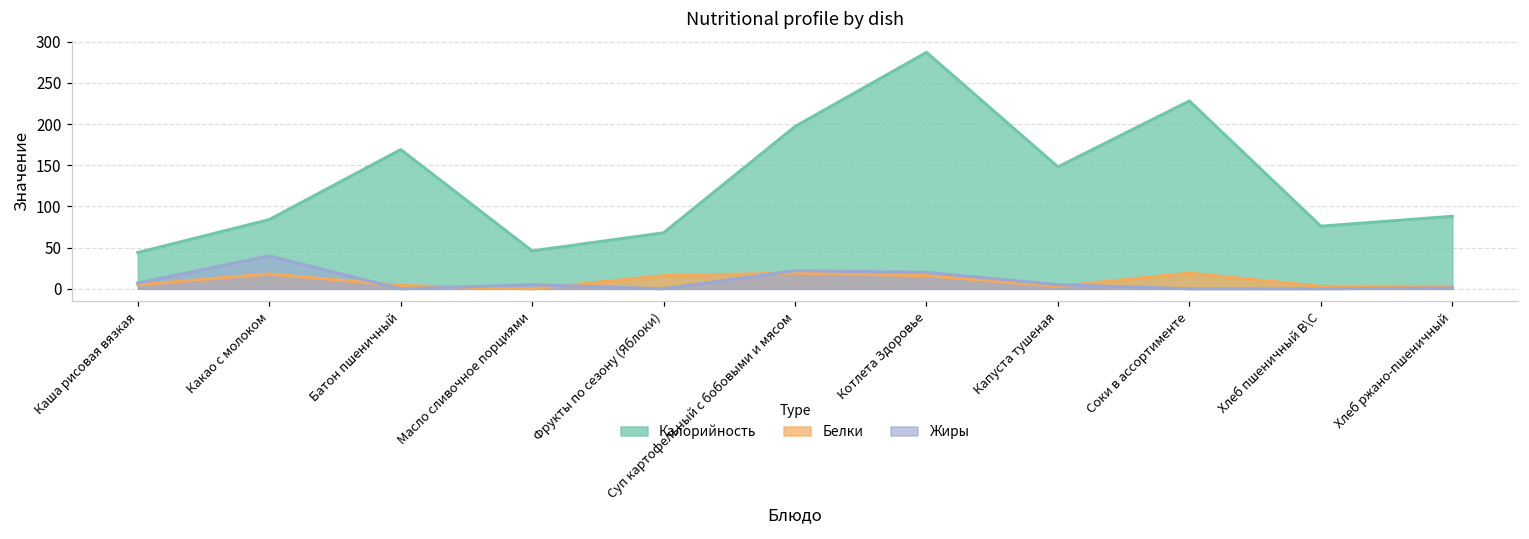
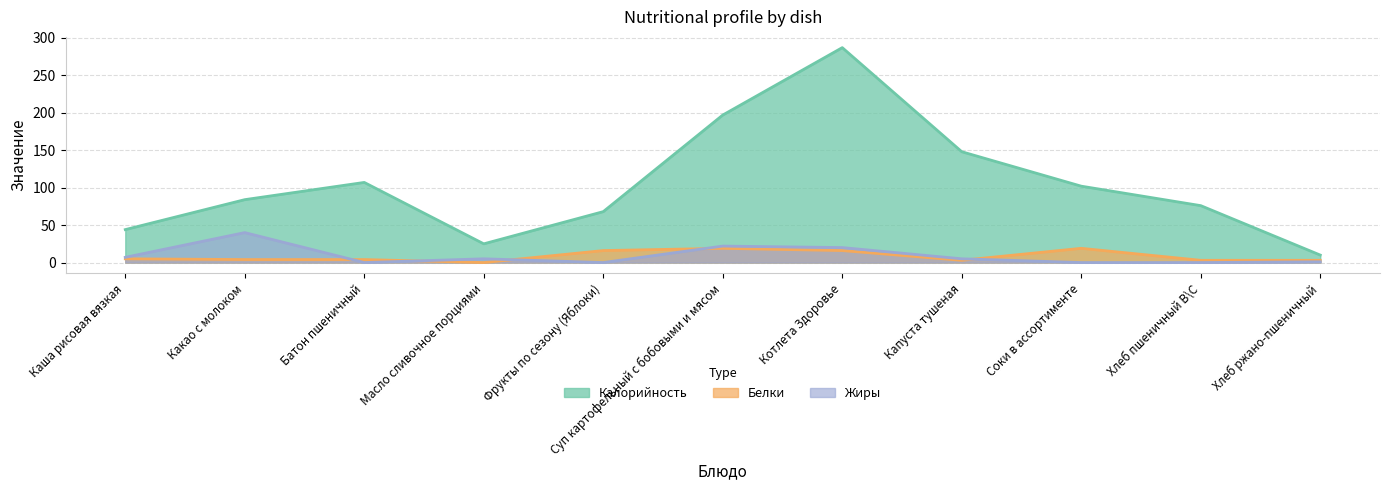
  {
    "Калорийность": {
      "Каша рисовая вязкая": 40,
      "Какао с молоком": 80,
-     "Батон пшеничный": 170,
-     "Масло сливочное порциями": 50,
+     "Батон пшеничный": 110,
+     "Масло сливочное порциями": 30,
      "Фрукты по сезону (Яблоки)": 70,
      "Суп картофельный с бобовыми и мясом": 200,
      "Котлета Здоровье": 290,
      "Капуста тушеная": 150,
-     "Соки в ассортименте": 230,
+     "Соки в ассортименте": 100,
      "Хлеб пшеничный В\\С": 80,
-     "Хлеб ржано-пшеничный": 90
+     "Хлеб ржано-пшеничный": 10
    },
    "Белки": {
-     "Какао с молоком": 20,
+     "Какао с молоком": 0,
      "Батон пшеничный": 0,
      "Масло сливочное порциями": 0,
      "Фрукты по сезону (Яблоки)": 20,
      "Котлета Здоровье": 20,
      "Соки в ассортименте": 20
    },
    "Жиры": {
      "Какао с молоком": 40,
      "Батон пшеничный": 0,
      "Масло сливочное порциями": 10,
      "Фрукты по сезону (Яблоки)": 0,
      "Котлета Здоровье": 20,
      "Соки в ассортименте": 0
    }
  }
